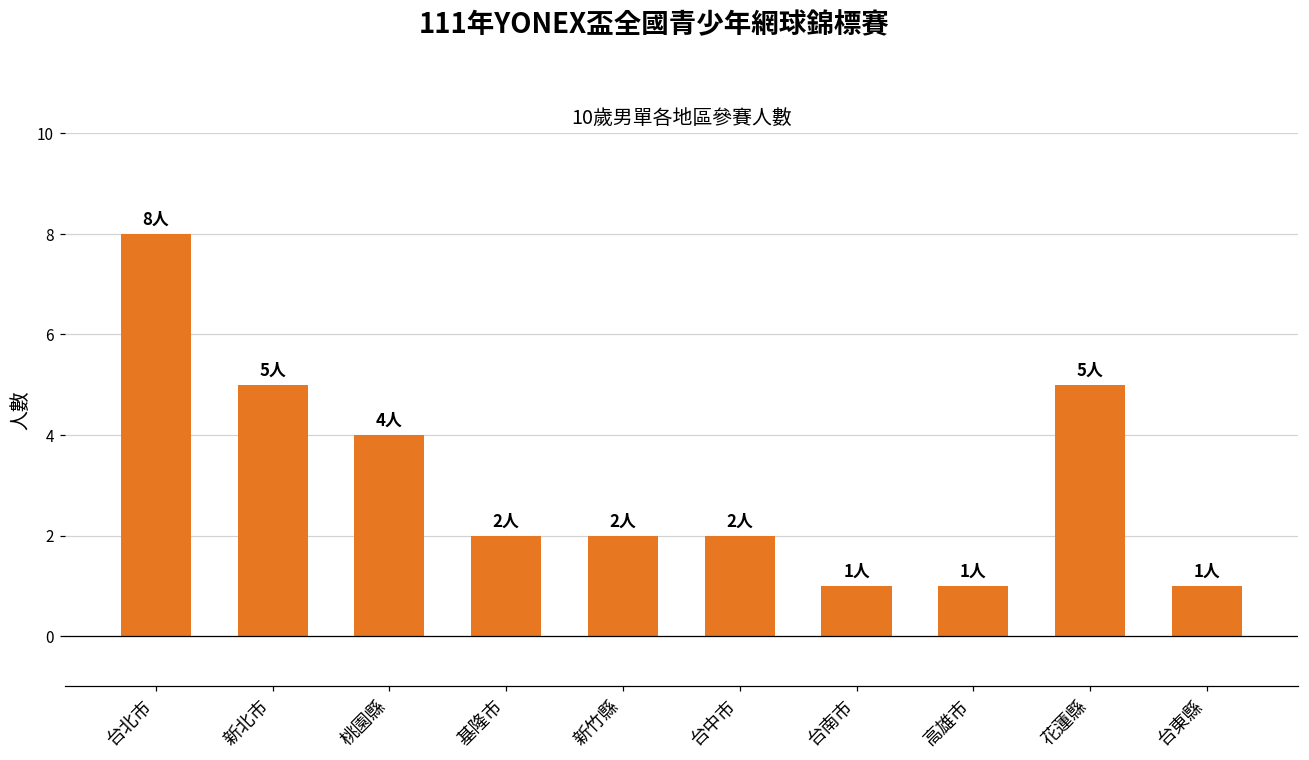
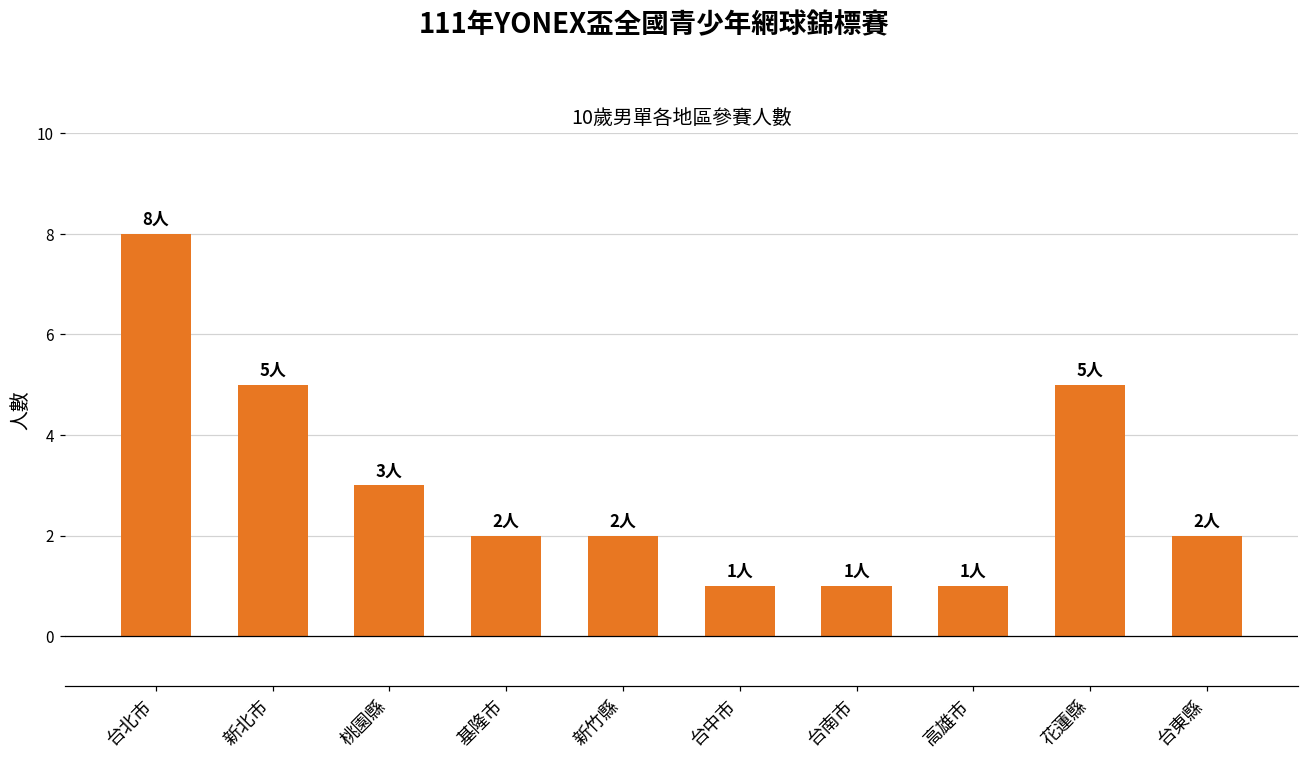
  {
    "台北市": "8人",
    "新北市": "5人",
-   "桃園縣": "4人",
+   "桃園縣": "3人",
    "基隆市": "2人",
    "新竹縣": "2人",
-   "台中市": "2人",
+   "台中市": "1人",
    "台南市": "1人",
    "高雄市": "1人",
    "花蓮縣": "5人",
-   "台東縣": "1人"
+   "台東縣": "2人"
  }
